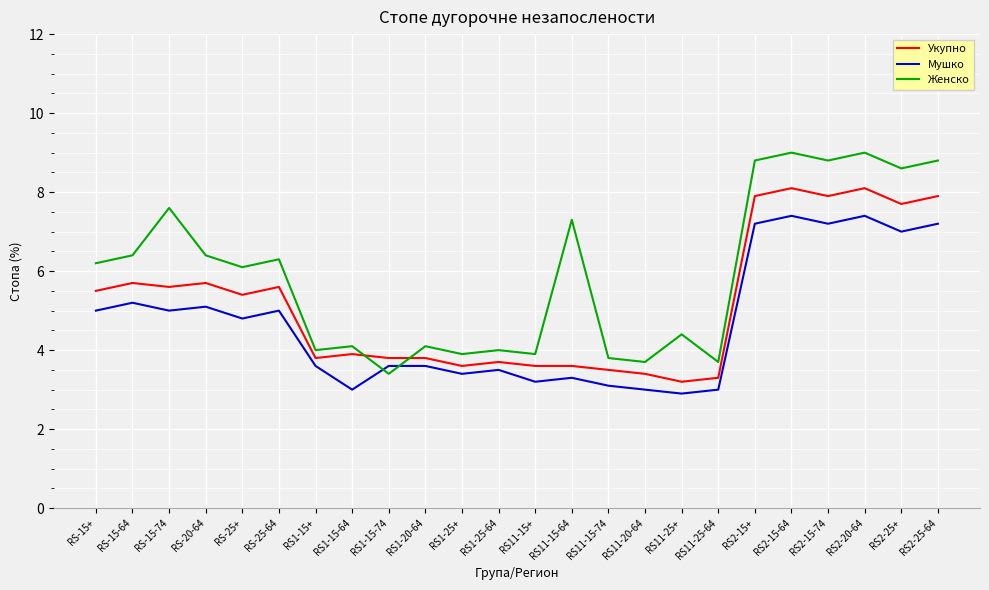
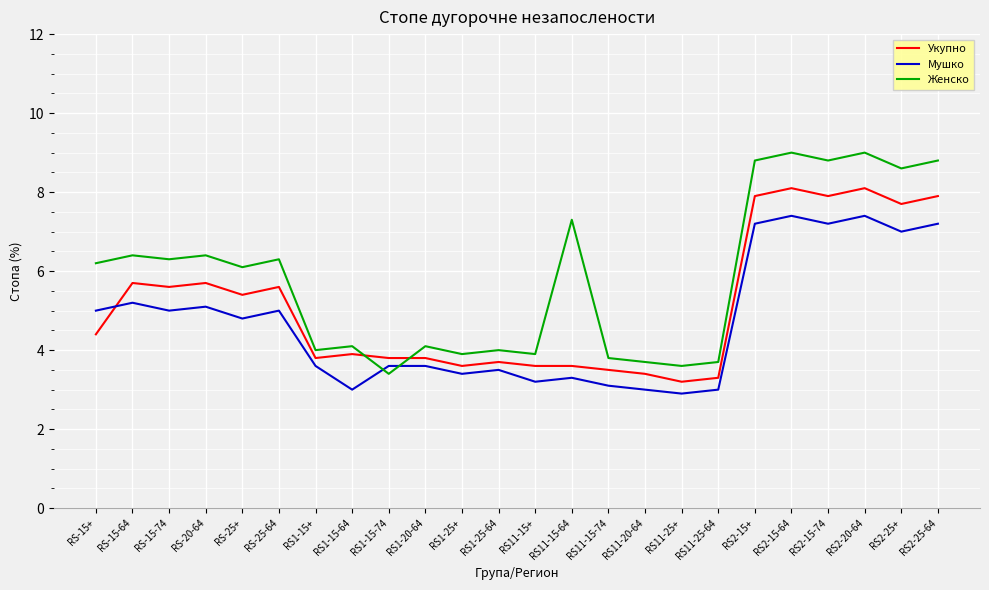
  {
    "Укупно": {
-     "RS-15+": 5.5,
+     "RS-15+": 4.4,
      "RS-15-64": 5.7,
      "RS-15-74": 5.6,
      "RS-20-64": 5.7,
      "RS-25+": 5.4,
      "RS-25-64": 5.6,
      "RS1-15+": 3.8,
      "RS1-15-64": 3.9,
      "RS1-15-74": 3.8,
      "RS1-20-64": 3.8,
      "RS1-25+": 3.6,
      "RS1-25-64": 3.7,
      "RS11-15+": 3.6,
      "RS11-15-64": 3.6,
      "RS11-15-74": 3.5,
      "RS11-20-64": 3.4,
      "RS11-25+": 3.2,
      "RS11-25-64": 3.3,
      "RS2-15+": 7.9,
      "RS2-15-64": 8.1,
      "RS2-15-74": 7.9,
      "RS2-20-64": 8.1,
      "RS2-25+": 7.7,
      "RS2-25-64": 7.9
    },
    "Мушко": {
      "RS-15+": 5.0,
      "RS-15-64": 5.2,
      "RS-15-74": 5.0,
      "RS-20-64": 5.1,
      "RS-25+": 4.8,
      "RS-25-64": 5.0,
      "RS1-15+": 3.6,
      "RS1-15-64": 3.0,
      "RS1-15-74": 3.6,
      "RS1-20-64": 3.6,
      "RS1-25+": 3.4,
      "RS1-25-64": 3.5,
      "RS11-15+": 3.2,
      "RS11-15-64": 3.3,
      "RS11-15-74": 3.1,
      "RS11-20-64": 3.0,
      "RS11-25+": 2.9,
      "RS11-25-64": 3.0,
      "RS2-15+": 7.2,
      "RS2-15-64": 7.4,
      "RS2-15-74": 7.2,
      "RS2-20-64": 7.4,
      "RS2-25+": 7.0,
      "RS2-25-64": 7.2
    },
    "Женско": {
      "RS-15+": 6.2,
      "RS-15-64": 6.4,
-     "RS-15-74": 7.6,
+     "RS-15-74": 6.3,
      "RS-20-64": 6.4,
      "RS-25+": 6.1,
      "RS-25-64": 6.3,
      "RS1-15+": 4.0,
      "RS1-15-64": 4.1,
      "RS1-15-74": 3.4,
      "RS1-20-64": 4.1,
      "RS1-25+": 3.9,
      "RS1-25-64": 4.0,
      "RS11-15+": 3.9,
      "RS11-15-64": 7.3,
      "RS11-15-74": 3.8,
      "RS11-20-64": 3.7,
-     "RS11-25+": 4.4,
+     "RS11-25+": 3.6,
      "RS11-25-64": 3.7,
      "RS2-15+": 8.8,
      "RS2-15-64": 9.0,
      "RS2-15-74": 8.8,
      "RS2-20-64": 9.0,
      "RS2-25+": 8.6,
      "RS2-25-64": 8.8
    }
  }
